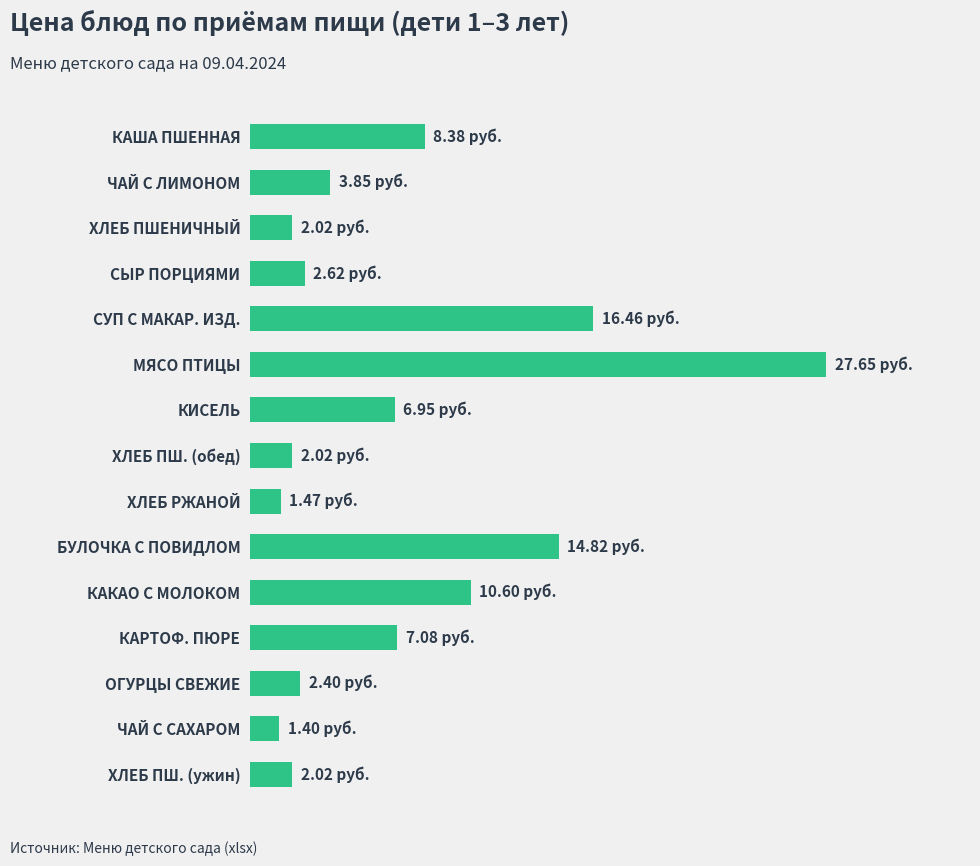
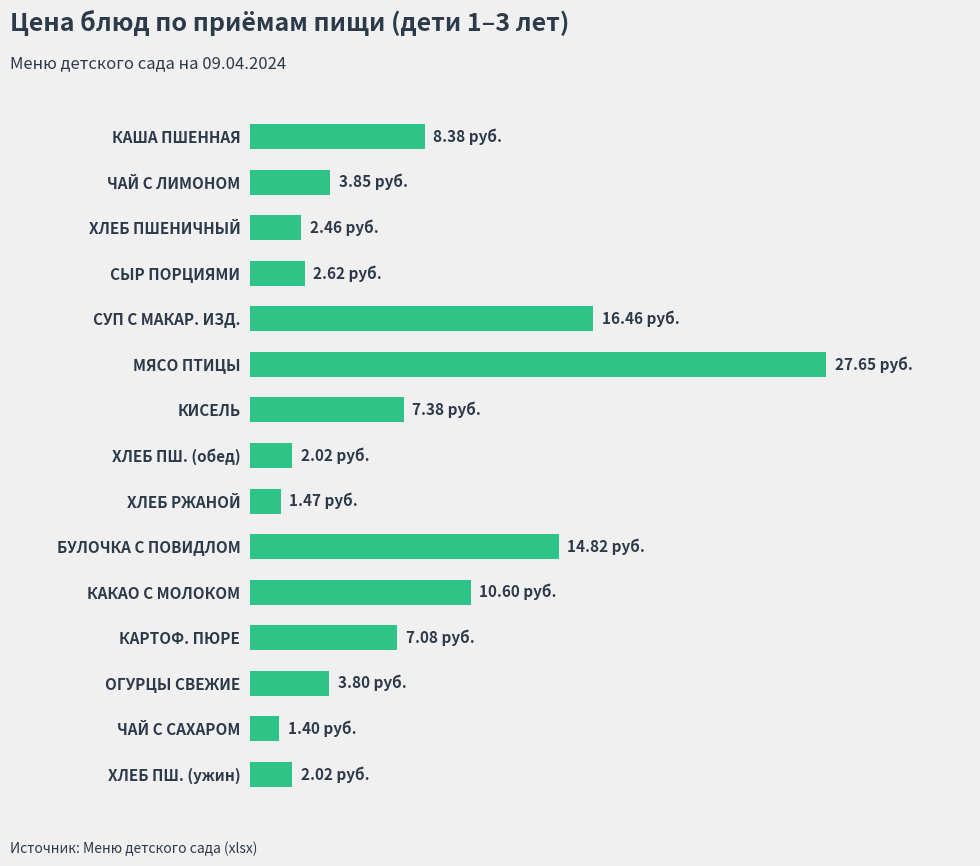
  {
    "КАША ПШЕННАЯ": 8.38,
    "ЧАЙ С ЛИМОНОМ": 3.85,
-   "ХЛЕБ ПШЕНИЧНЫЙ": 2.02,
+   "ХЛЕБ ПШЕНИЧНЫЙ": 2.46,
    "СЫР ПОРЦИЯМИ": 2.62,
    "СУП С МАКАР. ИЗД.": 16.46,
    "МЯСО ПТИЦЫ": 27.65,
-   "КИСЕЛЬ": 6.95,
+   "КИСЕЛЬ": 7.38,
    "ХЛЕБ ПШ. (обед)": 2.02,
    "ХЛЕБ РЖАНОЙ": 1.47,
    "БУЛОЧКА С ПОВИДЛОМ": 14.82,
    "КАКАО С МОЛОКОМ": 10.60,
    "КАРТОФ. ПЮРЕ": 7.08,
-   "ОГУРЦЫ СВЕЖИЕ": 2.40,
+   "ОГУРЦЫ СВЕЖИЕ": 3.80,
    "ЧАЙ С САХАРОМ": 1.40,
    "ХЛЕБ ПШ. (ужин)": 2.02
  }
